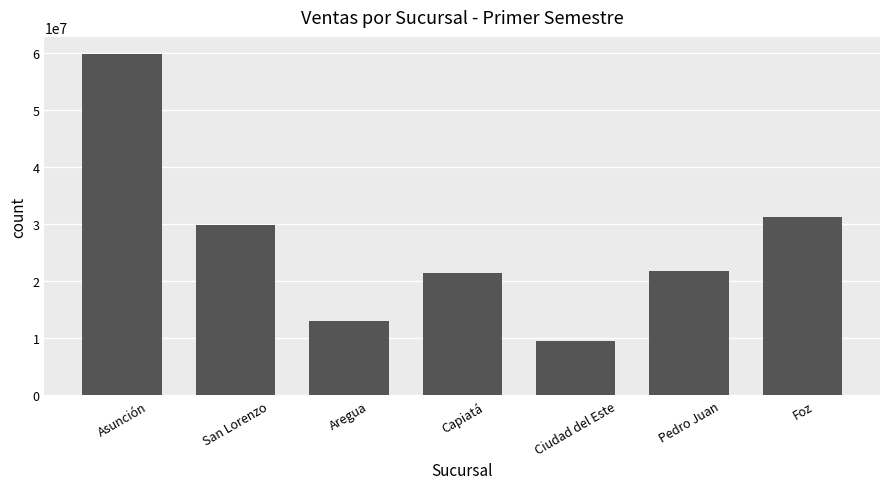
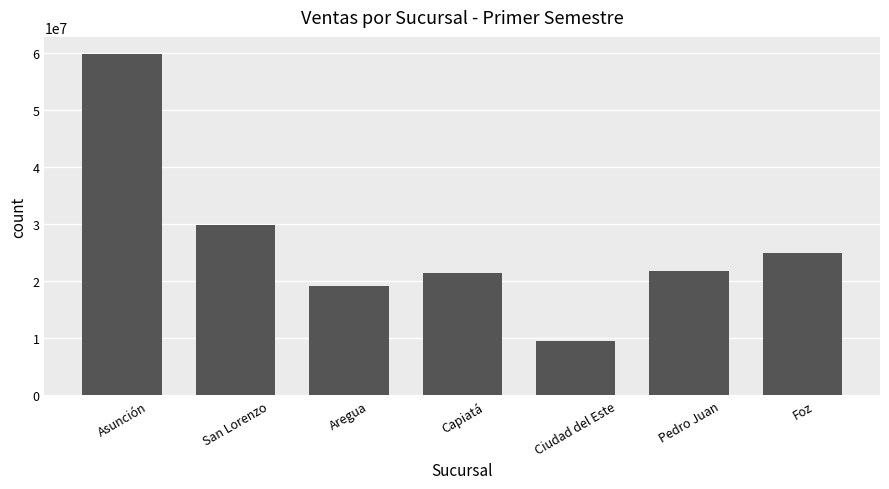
  {
    "Asunción": 60000000,
    "San Lorenzo": 30000000,
-   "Aregua": 13000000,
+   "Aregua": 19000000,
    "Capiatá": 21000000,
    "Ciudad del Este": 10000000,
    "Pedro Juan": 22000000,
-   "Foz": 31000000
+   "Foz": 25000000
  }
